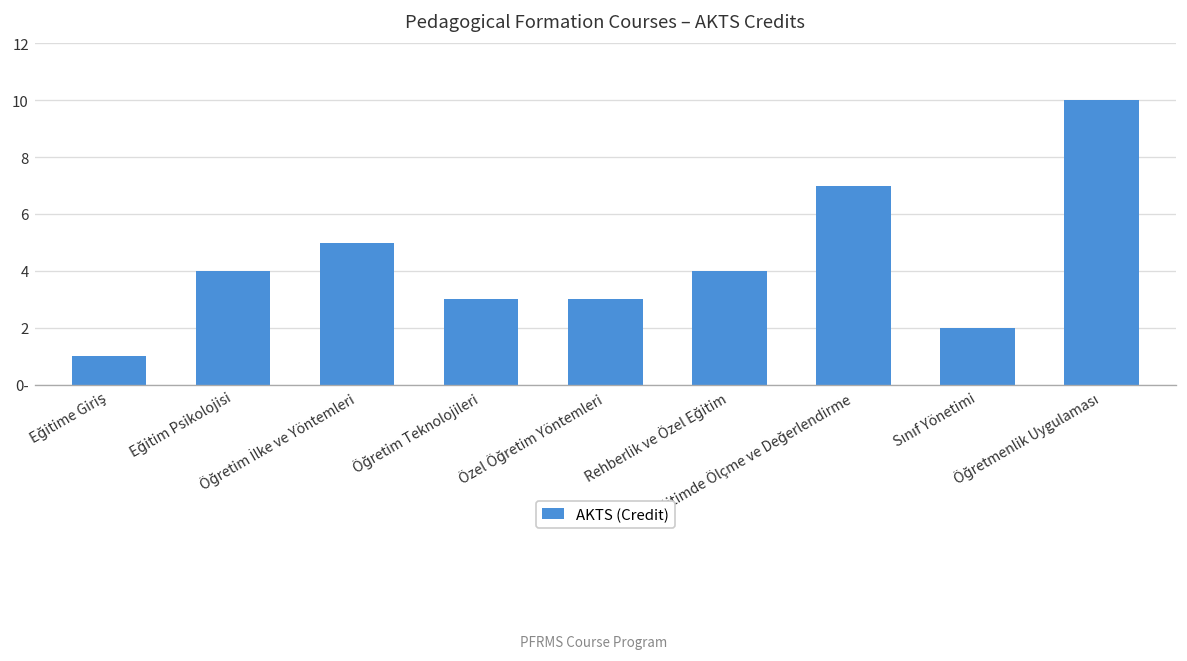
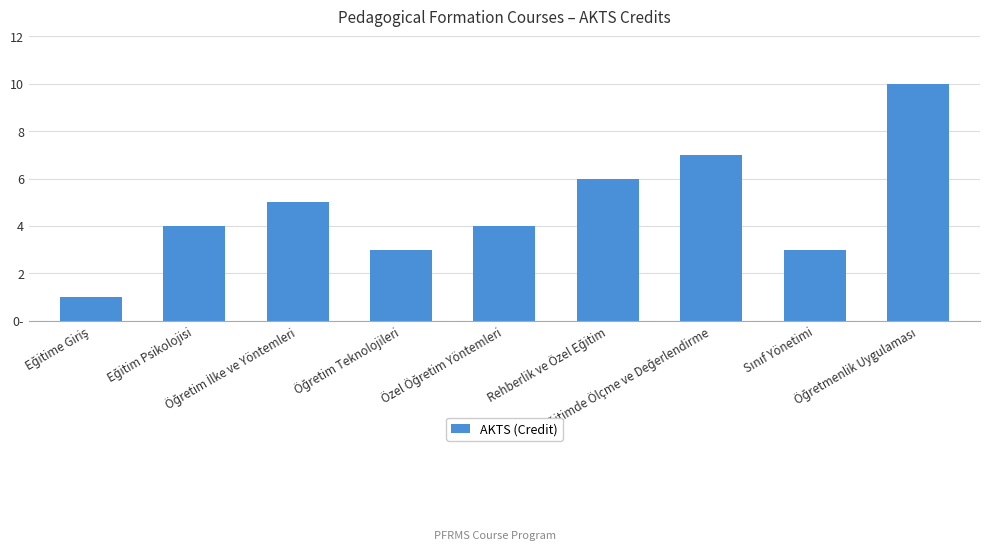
  {
    "Eğitime Giriş": 1,
    "Eğitim Psikolojisi": 4,
    "Öğretim İlke ve Yöntemleri": 5,
    "Öğretim Teknolojileri": 3,
-   "Özel Öğretim Yöntemleri": 3,
-   "Rehberlik ve Özel Eğitim": 4,
+   "Özel Öğretim Yöntemleri": 4,
+   "Rehberlik ve Özel Eğitim": 6,
    "Eğitimde Ölçme ve Değerlendirme": 7,
-   "Sınıf Yönetimi": 2,
+   "Sınıf Yönetimi": 3,
    "Öğretmenlik Uygulaması": 10
  }
